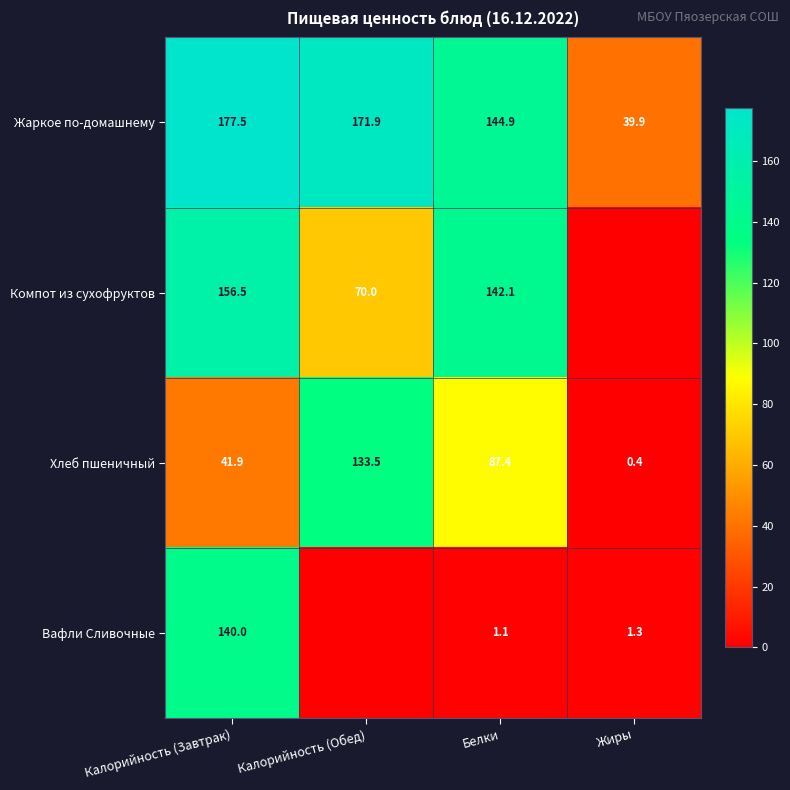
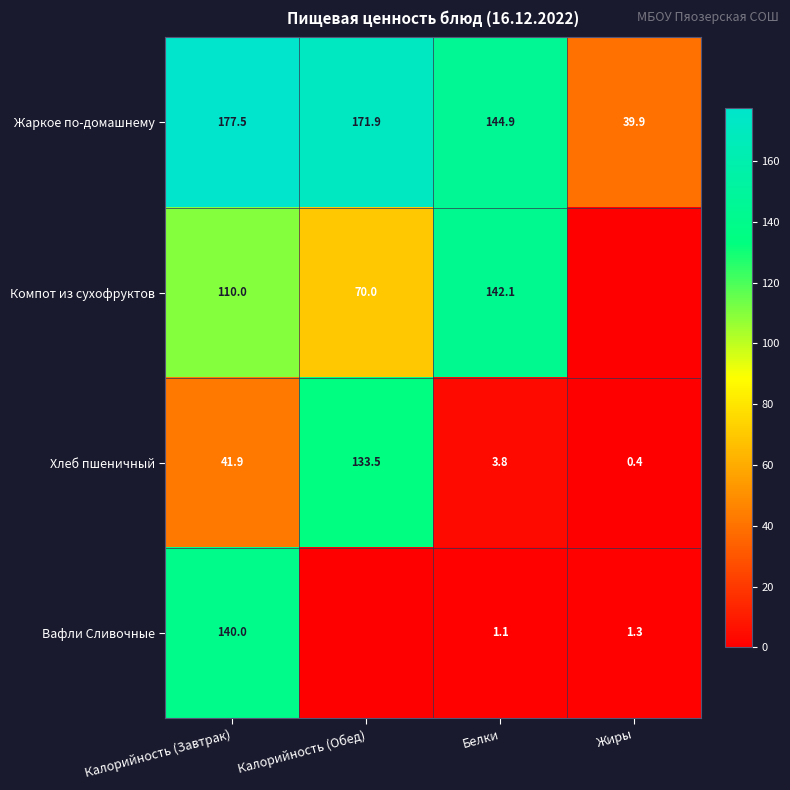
  {
    "Жаркое по-домашнему": {
      "Калорийность (Завтрак)": 177.5,
      "Калорийность (Обед)": 171.9,
      "Белки": 144.9,
      "Жиры": 39.9
    },
    "Компот из сухофруктов": {
-     "Калорийность (Завтрак)": 156.5,
+     "Калорийность (Завтрак)": 110.0,
      "Калорийность (Обед)": 70.0,
      "Белки": 142.1
    },
    "Хлеб пшеничный": {
      "Калорийность (Завтрак)": 41.9,
      "Калорийность (Обед)": 133.5,
-     "Белки": 87.4,
+     "Белки": 3.8,
      "Жиры": 0.4
    },
    "Вафли Сливочные": {
      "Калорийность (Завтрак)": 140.0,
      "Белки": 1.1,
      "Жиры": 1.3
    }
  }
